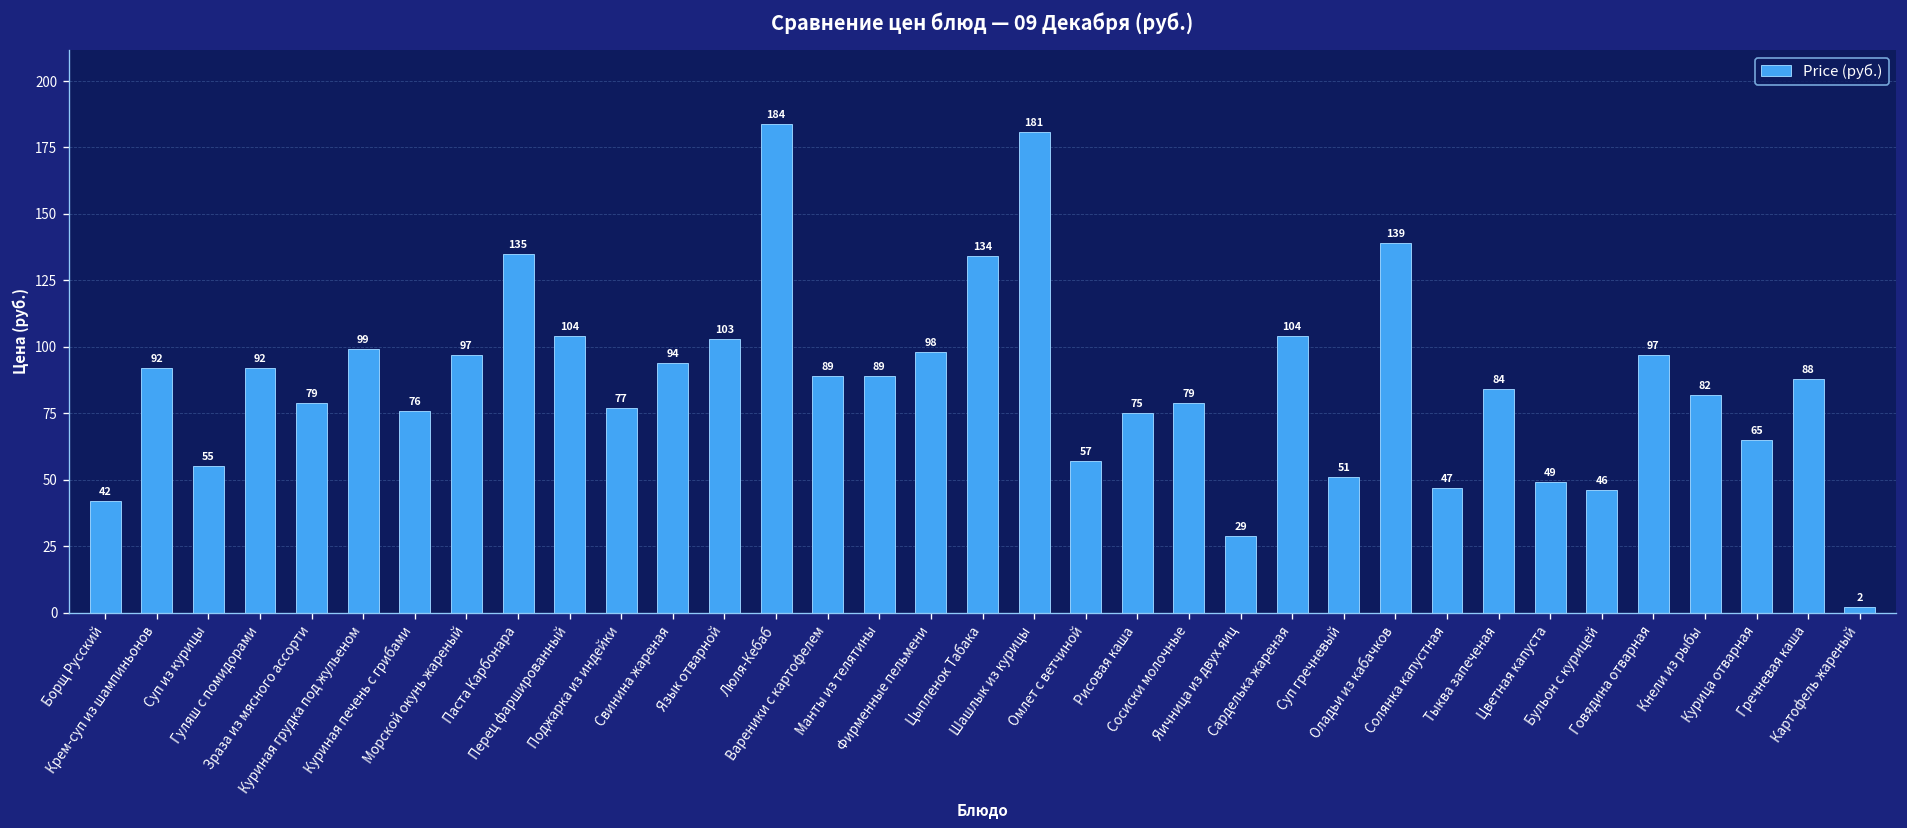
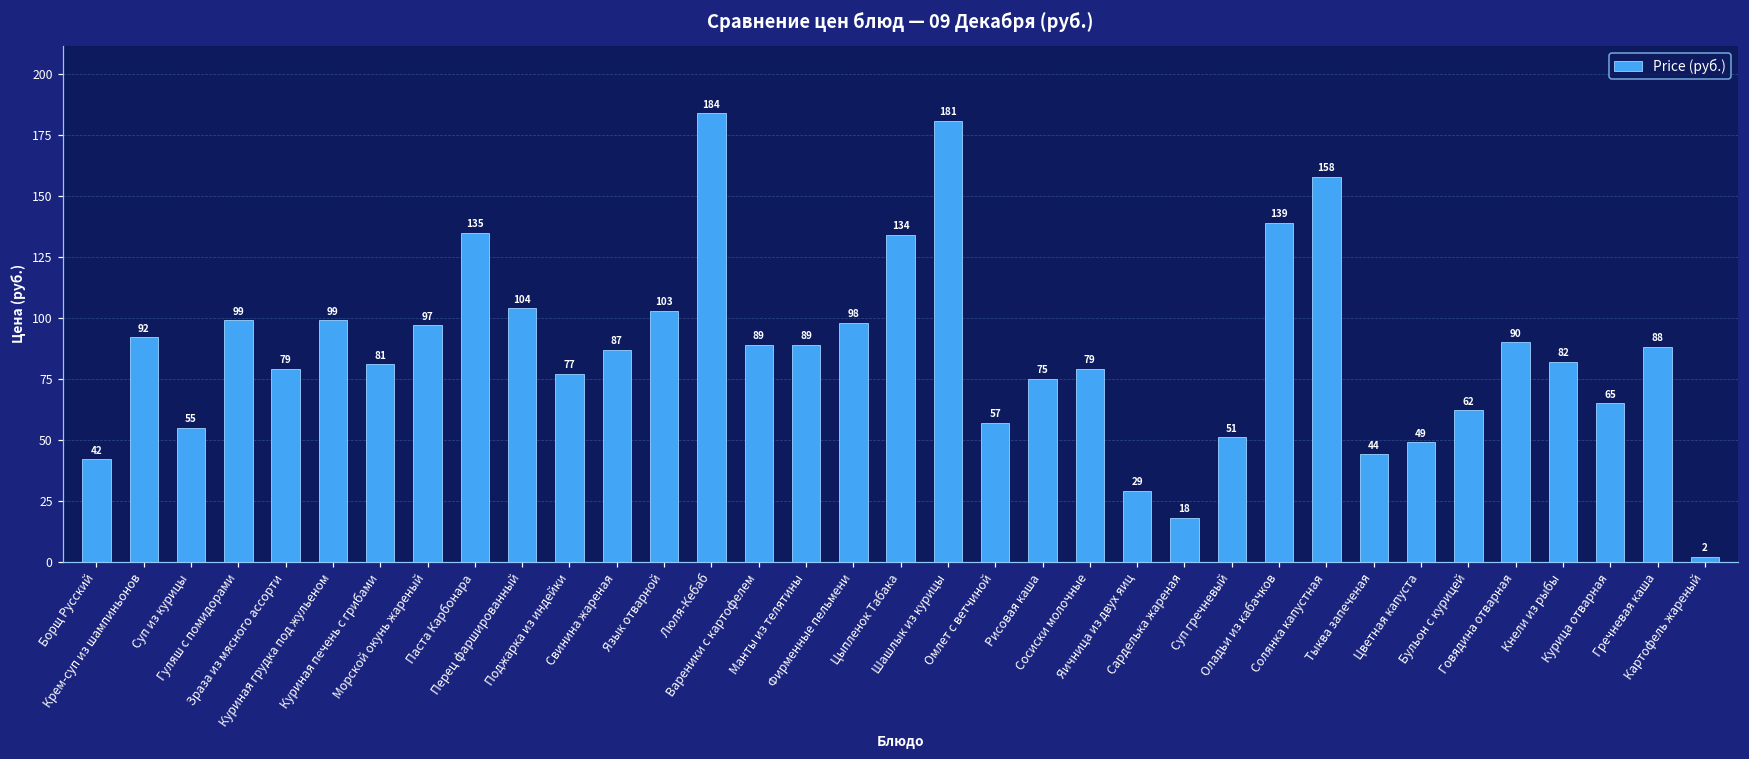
  {
    "Борщ Русский": 42,
    "Крем-суп из шампиньонов": 92,
    "Суп из курицы": 55,
-   "Гуляш с помидорами": 92,
+   "Гуляш с помидорами": 99,
    "Зраза из мясного ассорти": 79,
    "Куриная грудка под жульеном": 99,
-   "Куриная печень с грибами": 76,
+   "Куриная печень с грибами": 81,
    "Морской окунь жареный": 97,
    "Паста Карбонара": 135,
    "Перец фаршированный": 104,
    "Поджарка из индейки": 77,
-   "Свинина жареная": 94,
+   "Свинина жареная": 87,
    "Язык отварной": 103,
    "Люля-Кебаб": 184,
    "Вареники с картофелем": 89,
    "Манты из телятины": 89,
    "Фирменные пельмени": 98,
    "Цыпленок Табака": 134,
    "Шашлык из курицы": 181,
    "Омлет с ветчиной": 57,
    "Рисовая каша": 75,
    "Сосиски молочные": 79,
    "Яичница из двух яиц": 29,
-   "Сарделька жареная": 104,
+   "Сарделька жареная": 18,
    "Суп гречневый": 51,
    "Оладьи из кабачков": 139,
-   "Солянка капустная": 47,
-   "Тыква запеченая": 84,
+   "Солянка капустная": 158,
+   "Тыква запеченая": 44,
    "Цветная капуста": 49,
-   "Бульон с курицей": 46,
-   "Говядина отварная": 97,
+   "Бульон с курицей": 62,
+   "Говядина отварная": 90,
    "Кнели из рыбы": 82,
    "Курица отварная": 65,
    "Гречневая каша": 88,
    "Картофель жареный": 2
  }
